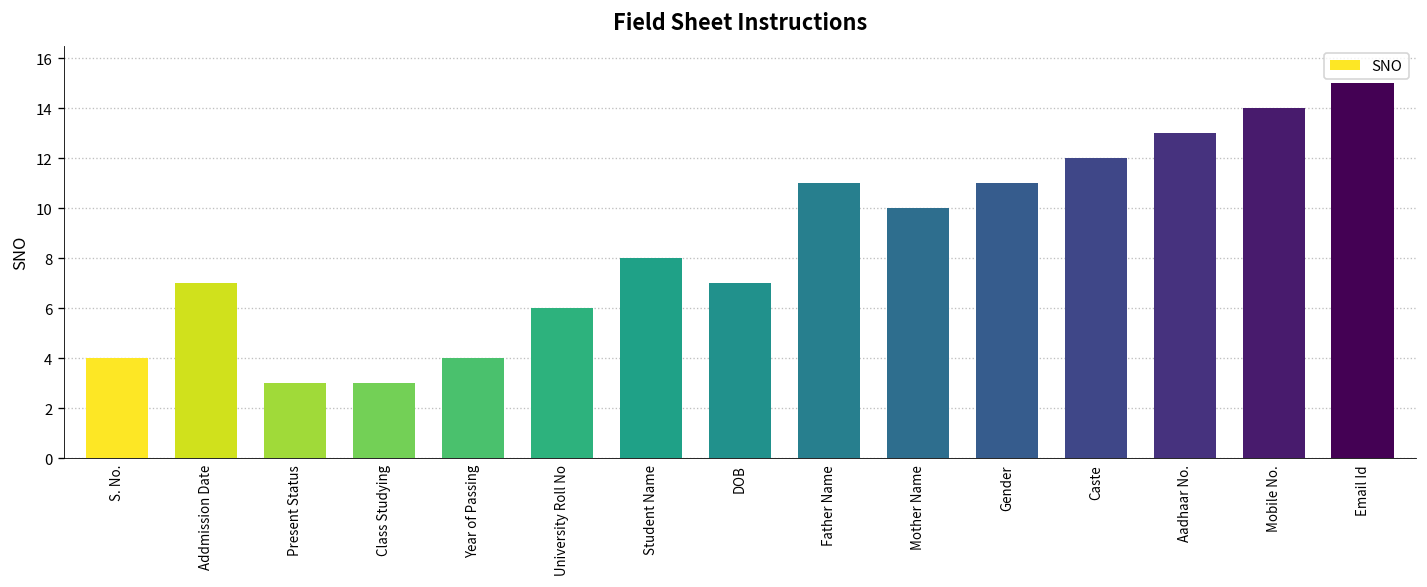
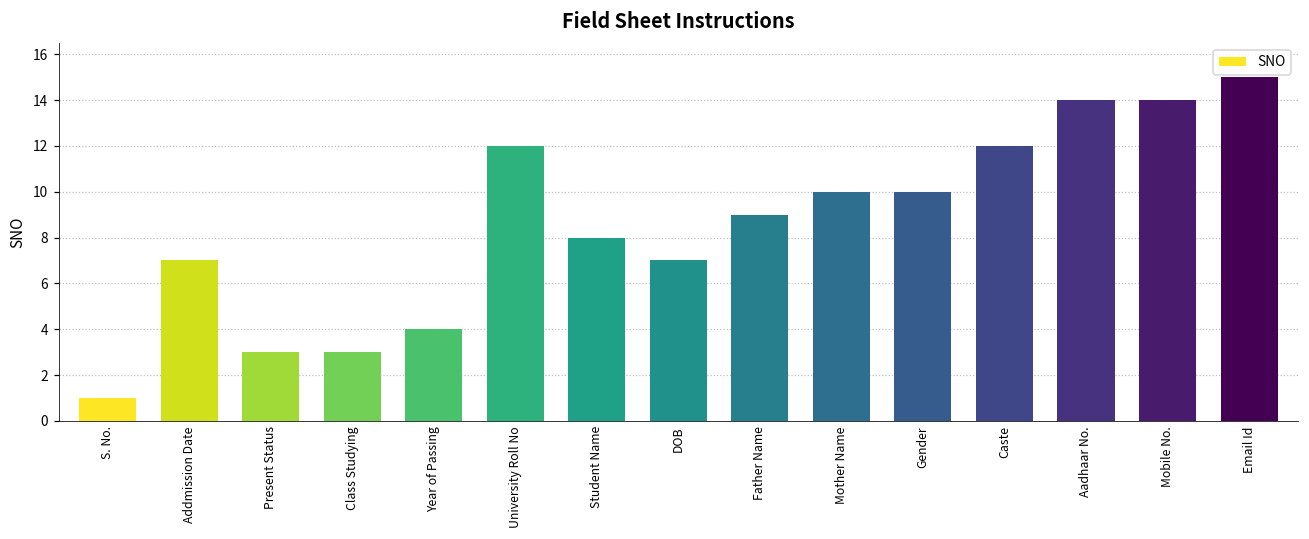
  {
-   "S. No.": 4,
+   "S. No.": 1,
    "Addmission Date": 7,
    "Present Status": 3,
    "Class Studying": 3,
    "Year of Passing": 4,
-   "University Roll No": 6,
+   "University Roll No": 12,
    "Student Name": 8,
    "DOB": 7,
-   "Father Name": 11,
+   "Father Name": 9,
    "Mother Name": 10,
-   "Gender": 11,
+   "Gender": 10,
    "Caste": 12,
-   "Aadhaar No.": 13,
+   "Aadhaar No.": 14,
    "Mobile No.": 14,
    "Email Id": 15
  }
